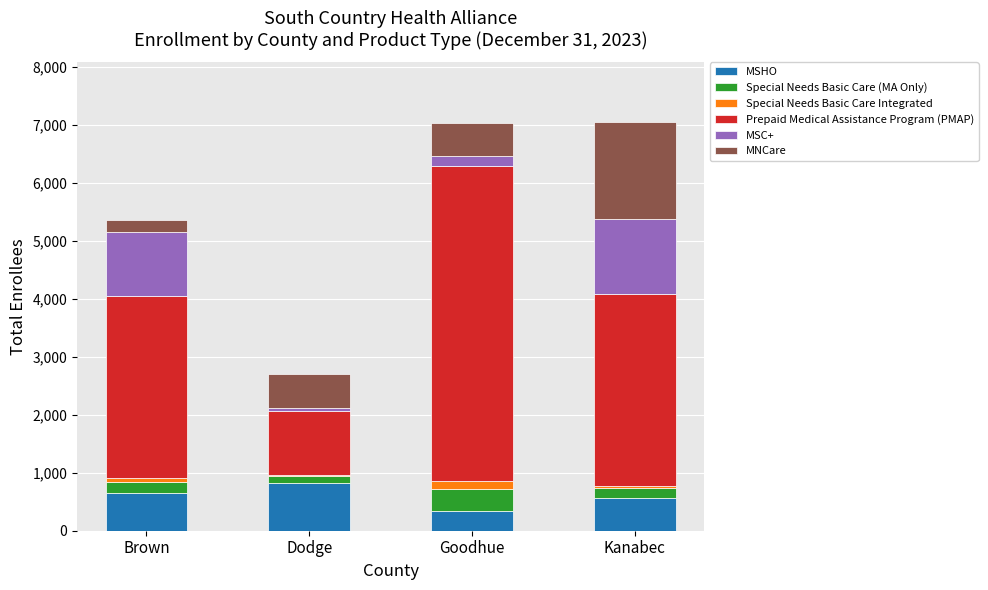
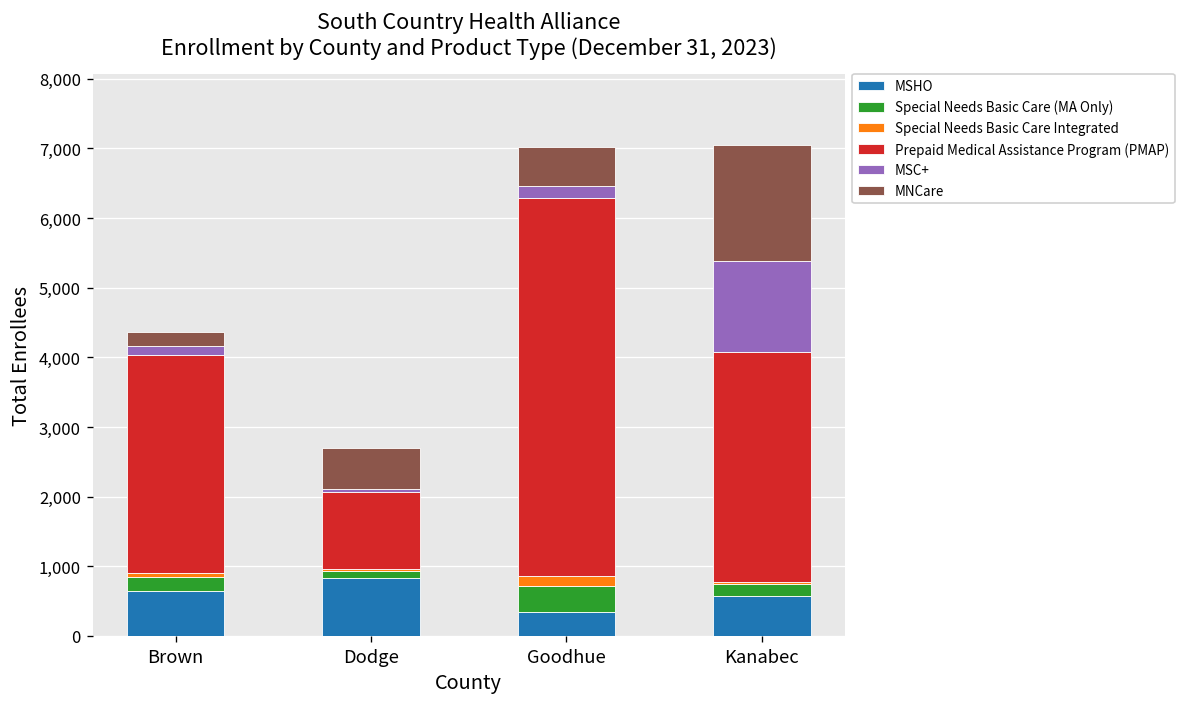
  {
    "MSHO": {
      "Brown": "600",
      "Dodge": "800",
      "Goodhue": "300",
      "Kanabec": "600"
    },
    "Special Needs Basic Care (MA Only)": {
      "Brown": "200",
      "Dodge": "100",
      "Goodhue": "400",
      "Kanabec": "200"
    },
    "Special Needs Basic Care Integrated": {
      "Brown": "100",
      "Goodhue": "100"
    },
    "Prepaid Medical Assistance Program (PMAP)": {
      "Brown": "3,100",
      "Dodge": "1,100",
      "Goodhue": "5,400",
      "Kanabec": "3,300"
    },
    "MSC+": {
-     "Brown": "1,100",
+     "Brown": "100",
      "Dodge": "0",
      "Goodhue": "200",
      "Kanabec": "1,300"
    },
    "MNCare": {
      "Brown": "200",
      "Dodge": "600",
      "Goodhue": "600",
      "Kanabec": "1,700"
    }
  }
